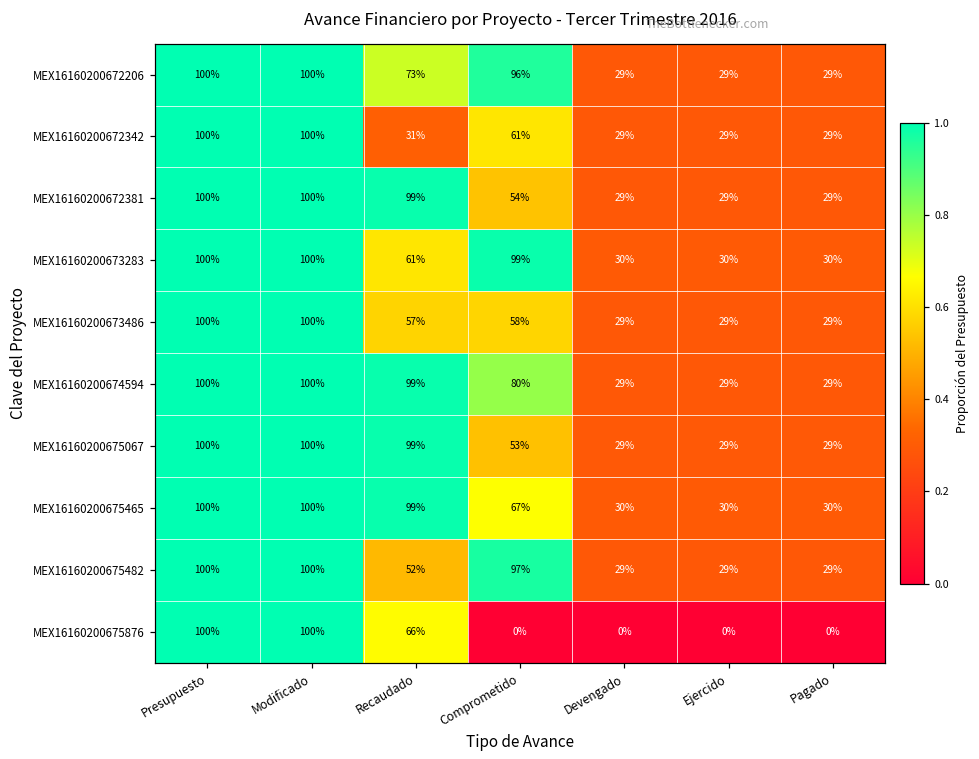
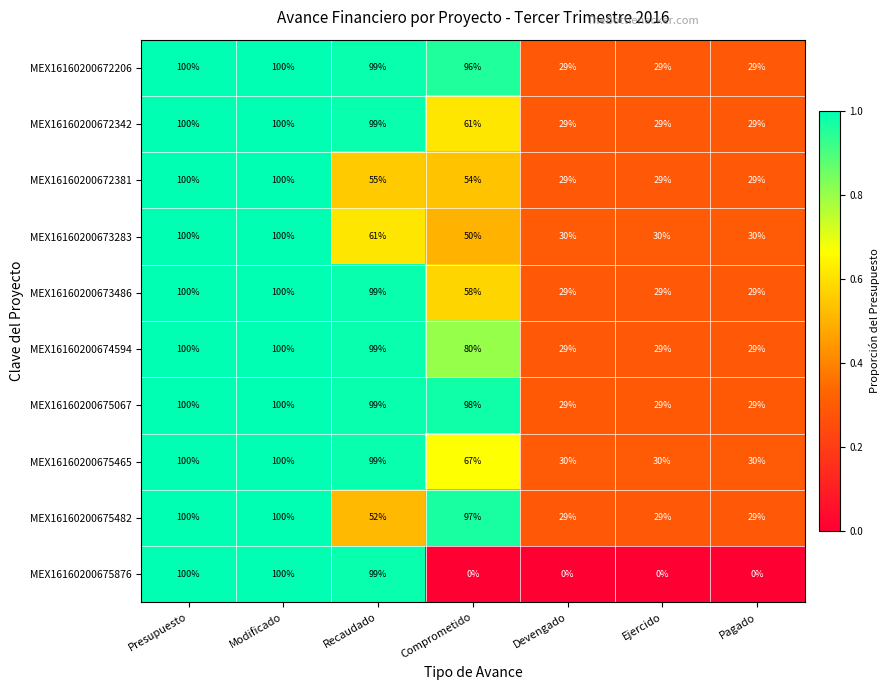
  {
    "MEX16160200672206": {
      "Presupuesto": "100%",
      "Modificado": "100%",
-     "Recaudado": "73%",
+     "Recaudado": "99%",
      "Comprometido": "96%",
      "Devengado": "29%",
      "Ejercido": "29%",
      "Pagado": "29%"
    },
    "MEX16160200672342": {
      "Presupuesto": "100%",
      "Modificado": "100%",
-     "Recaudado": "31%",
+     "Recaudado": "99%",
      "Comprometido": "61%",
      "Devengado": "29%",
      "Ejercido": "29%",
      "Pagado": "29%"
    },
    "MEX16160200672381": {
      "Presupuesto": "100%",
      "Modificado": "100%",
-     "Recaudado": "99%",
+     "Recaudado": "55%",
      "Comprometido": "54%",
      "Devengado": "29%",
      "Ejercido": "29%",
      "Pagado": "29%"
    },
    "MEX16160200673283": {
      "Presupuesto": "100%",
      "Modificado": "100%",
      "Recaudado": "61%",
-     "Comprometido": "99%",
+     "Comprometido": "50%",
      "Devengado": "30%",
      "Ejercido": "30%",
      "Pagado": "30%"
    },
    "MEX16160200673486": {
      "Presupuesto": "100%",
      "Modificado": "100%",
-     "Recaudado": "57%",
+     "Recaudado": "99%",
      "Comprometido": "58%",
      "Devengado": "29%",
      "Ejercido": "29%",
      "Pagado": "29%"
    },
    "MEX16160200674594": {
      "Presupuesto": "100%",
      "Modificado": "100%",
      "Recaudado": "99%",
      "Comprometido": "80%",
      "Devengado": "29%",
      "Ejercido": "29%",
      "Pagado": "29%"
    },
    "MEX16160200675067": {
      "Presupuesto": "100%",
      "Modificado": "100%",
      "Recaudado": "99%",
-     "Comprometido": "53%",
+     "Comprometido": "98%",
      "Devengado": "29%",
      "Ejercido": "29%",
      "Pagado": "29%"
    },
    "MEX16160200675465": {
      "Presupuesto": "100%",
      "Modificado": "100%",
      "Recaudado": "99%",
      "Comprometido": "67%",
      "Devengado": "30%",
      "Ejercido": "30%",
      "Pagado": "30%"
    },
    "MEX16160200675482": {
      "Presupuesto": "100%",
      "Modificado": "100%",
      "Recaudado": "52%",
      "Comprometido": "97%",
      "Devengado": "29%",
      "Ejercido": "29%",
      "Pagado": "29%"
    },
    "MEX16160200675876": {
      "Presupuesto": "100%",
      "Modificado": "100%",
-     "Recaudado": "66%",
+     "Recaudado": "99%",
      "Comprometido": "0%",
      "Devengado": "0%",
      "Ejercido": "0%",
      "Pagado": "0%"
    }
  }
